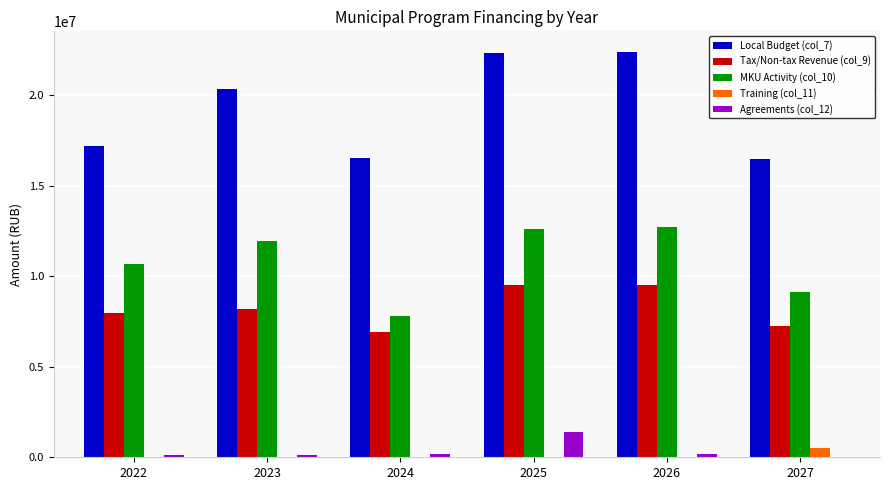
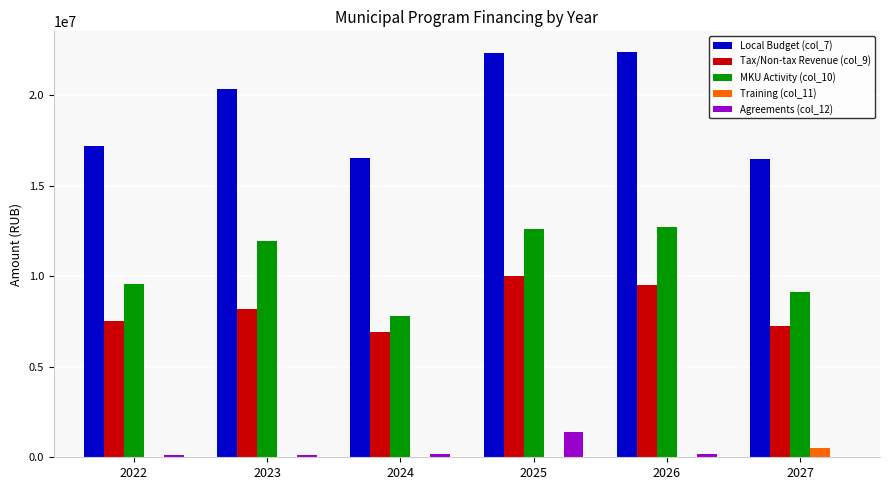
  {
    "Local Budget (col_7)": {
      "2022": 17200000,
      "2023": 20300000,
      "2024": 16500000,
      "2025": 22300000,
      "2026": 22400000,
      "2027": 16500000
    },
    "Tax/Non-tax Revenue (col_9)": {
-     "2022": 8000000,
+     "2022": 7500000,
      "2023": 8200000,
      "2024": 6900000,
-     "2025": 9500000,
+     "2025": 10000000,
      "2026": 9500000,
      "2027": 7300000
    },
    "MKU Activity (col_10)": {
-     "2022": 10700000,
+     "2022": 9600000,
      "2023": 12000000,
      "2024": 7800000,
      "2025": 12600000,
      "2026": 12700000,
      "2027": 9200000
    },
    "Training (col_11)": {
      "2027": 500000
    },
    "Agreements (col_12)": {
      "2023": 100000,
      "2024": 200000,
      "2025": 1400000,
      "2026": 200000,
      "2027": 0
    }
  }
